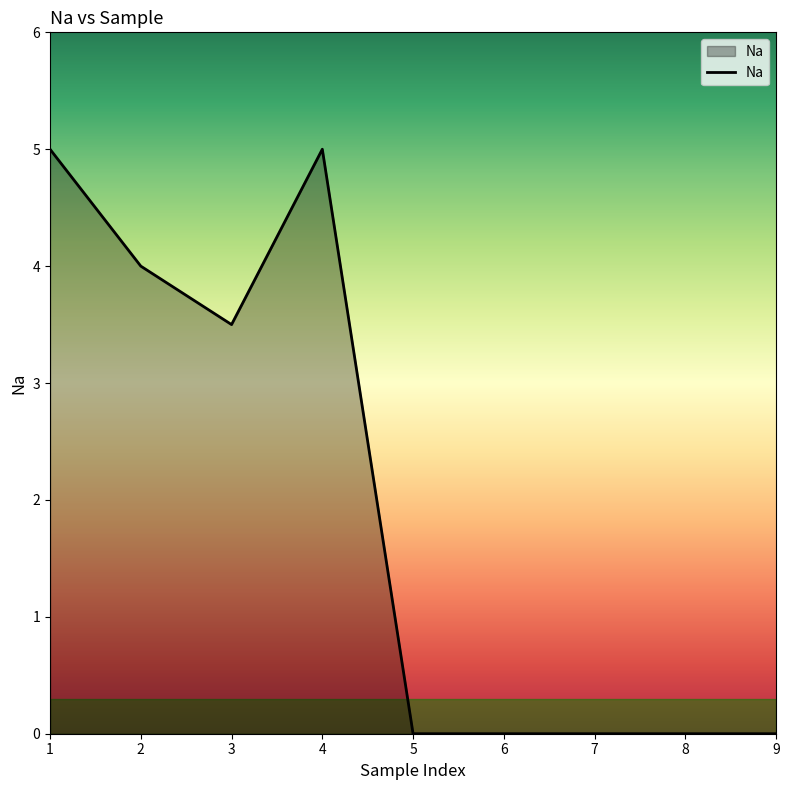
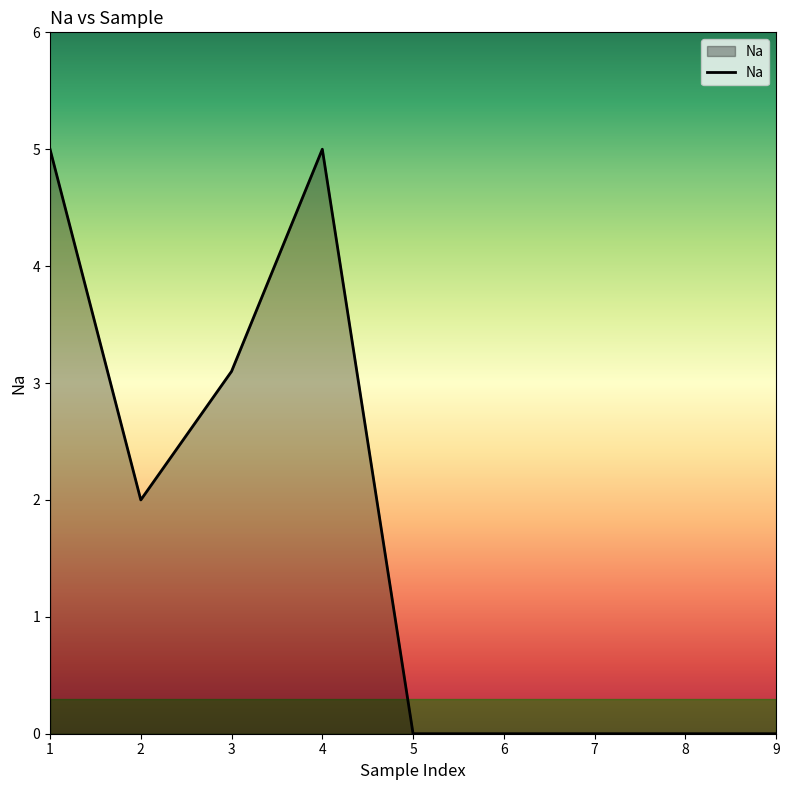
  {
    "1": 5.0,
-   "2": 4,
-   "3": 3.5,
+   "2": 2,
+   "3": 3.1,
    "4": 5.0
  }
